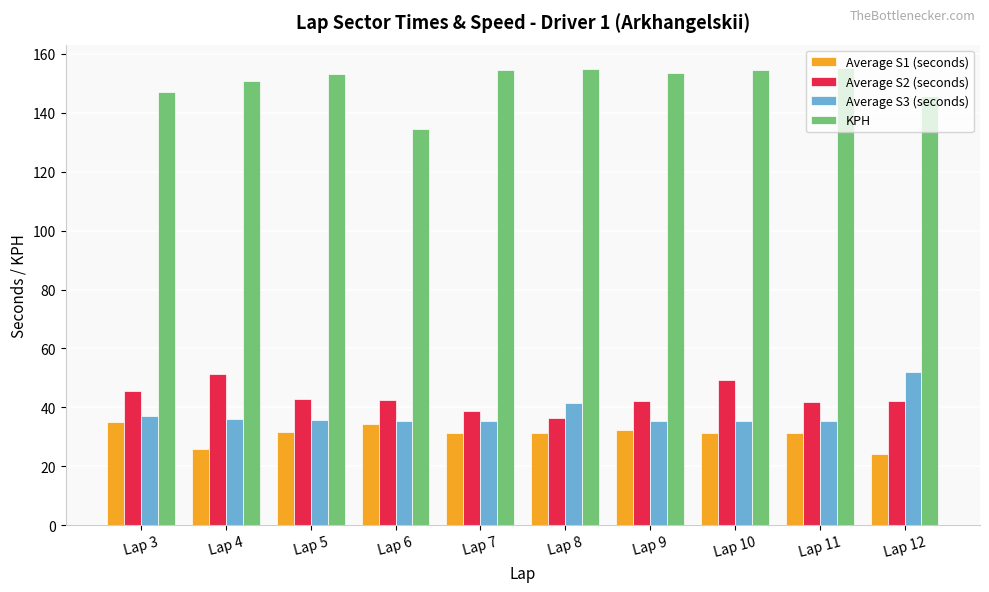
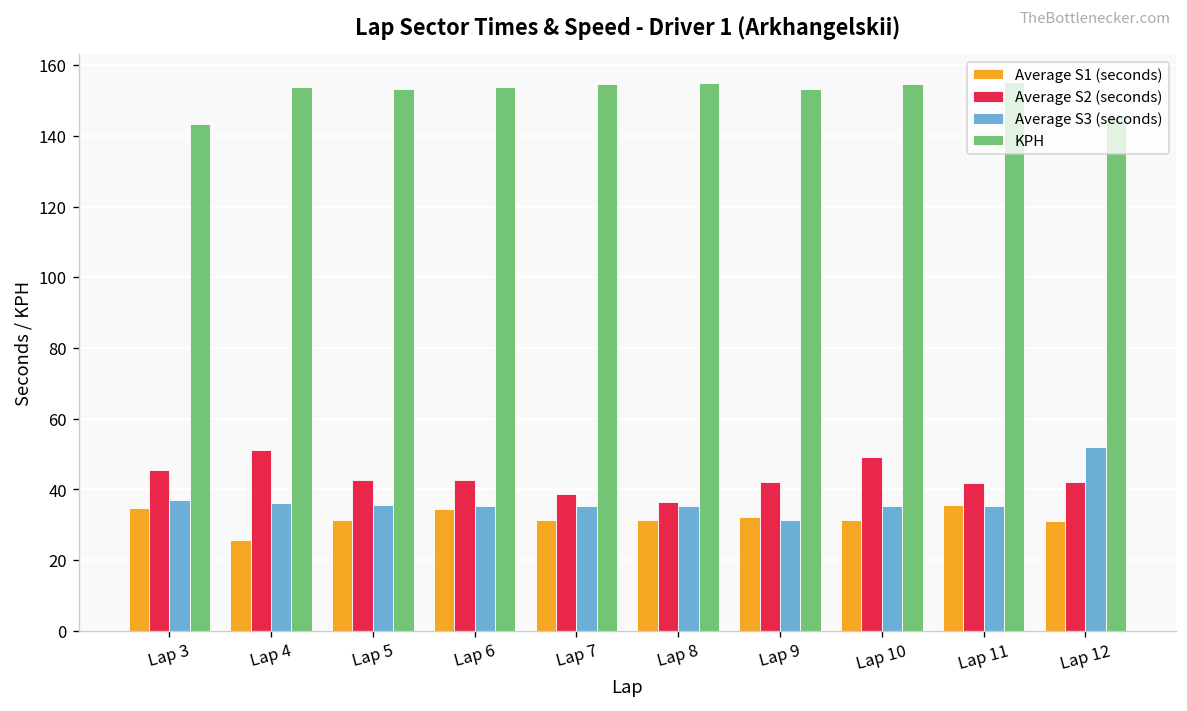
  {
    "Average S1 (seconds)": {
      "Lap 3": 35,
      "Lap 4": 26,
      "Lap 5": 31,
      "Lap 6": 34,
      "Lap 7": 31,
      "Lap 8": 31,
      "Lap 9": 32,
      "Lap 10": 31,
-     "Lap 11": 31,
-     "Lap 12": 24
+     "Lap 11": 36,
+     "Lap 12": 31
    },
    "Average S2 (seconds)": {
      "Lap 3": 46,
      "Lap 4": 51,
      "Lap 5": 43,
      "Lap 6": 43,
      "Lap 7": 39,
      "Lap 8": 37,
      "Lap 9": 42,
      "Lap 10": 49,
      "Lap 11": 42,
      "Lap 12": 42
    },
    "Average S3 (seconds)": {
      "Lap 3": 37,
      "Lap 4": 36,
      "Lap 5": 36,
      "Lap 6": 35,
      "Lap 7": 35,
-     "Lap 8": 41,
-     "Lap 9": 35,
+     "Lap 8": 35,
+     "Lap 9": 31,
      "Lap 10": 35,
      "Lap 11": 35,
      "Lap 12": 52
    },
    "KPH": {
-     "Lap 3": 147,
-     "Lap 4": 151,
+     "Lap 3": 143,
+     "Lap 4": 154,
      "Lap 5": 153,
-     "Lap 6": 135,
+     "Lap 6": 154,
      "Lap 7": 155,
      "Lap 8": 155,
      "Lap 9": 153,
      "Lap 10": 155
    }
  }
